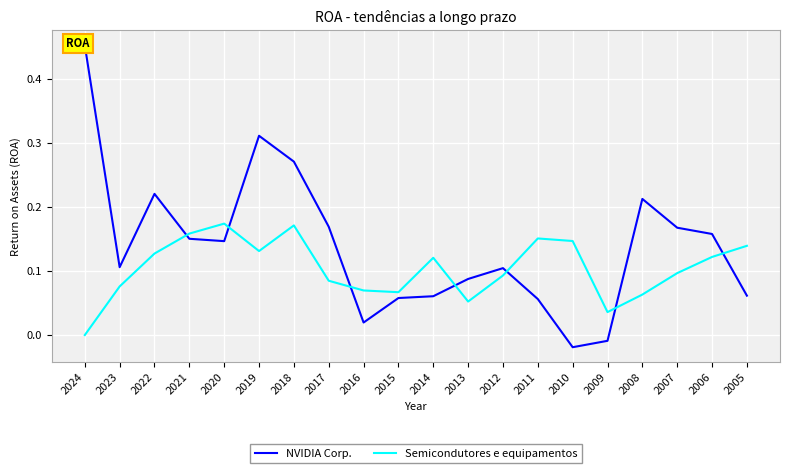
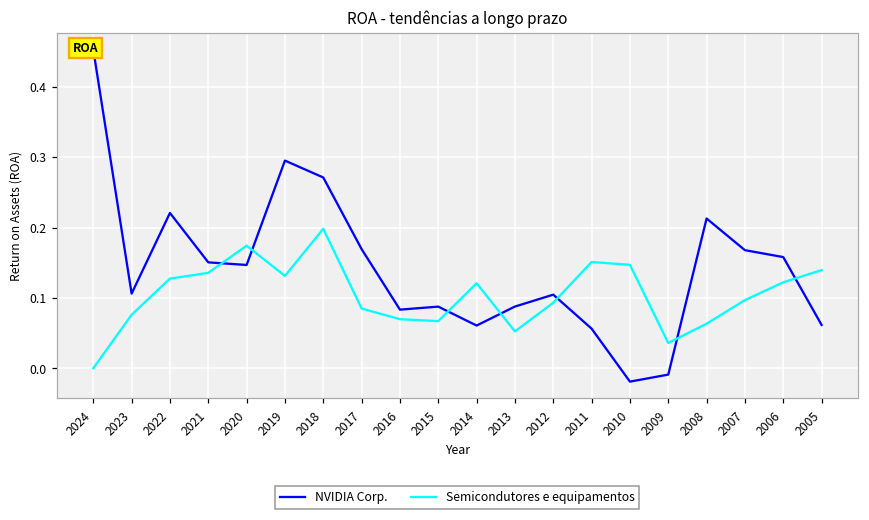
  {
    "NVIDIA Corp.": {
      "2023": 0.11,
      "2022": 0.22,
      "2021": 0.15,
      "2020": 0.15,
-     "2019": 0.31,
+     "2019": 0.30,
      "2018": 0.27,
      "2017": 0.17,
-     "2016": 0.02,
-     "2015": 0.06,
+     "2016": 0.08,
+     "2015": 0.09,
      "2014": 0.06,
      "2013": 0.09,
      "2012": 0.10,
      "2011": 0.06,
      "2010": -0.02,
      "2009": -0.01,
      "2008": 0.21,
      "2007": 0.17,
      "2006": 0.16,
      "2005": 0.06
    },
    "Semicondutores e equipamentos": {
      "2024": 0.00,
      "2023": 0.08,
      "2022": 0.13,
-     "2021": 0.16,
+     "2021": 0.14,
      "2020": 0.17,
      "2019": 0.13,
-     "2018": 0.17,
+     "2018": 0.20,
      "2017": 0.08,
      "2016": 0.07,
      "2015": 0.07,
      "2014": 0.12,
      "2013": 0.05,
      "2012": 0.09,
      "2011": 0.15,
      "2010": 0.15,
      "2009": 0.04,
      "2008": 0.06,
      "2007": 0.10,
      "2006": 0.12,
      "2005": 0.14
    }
  }
